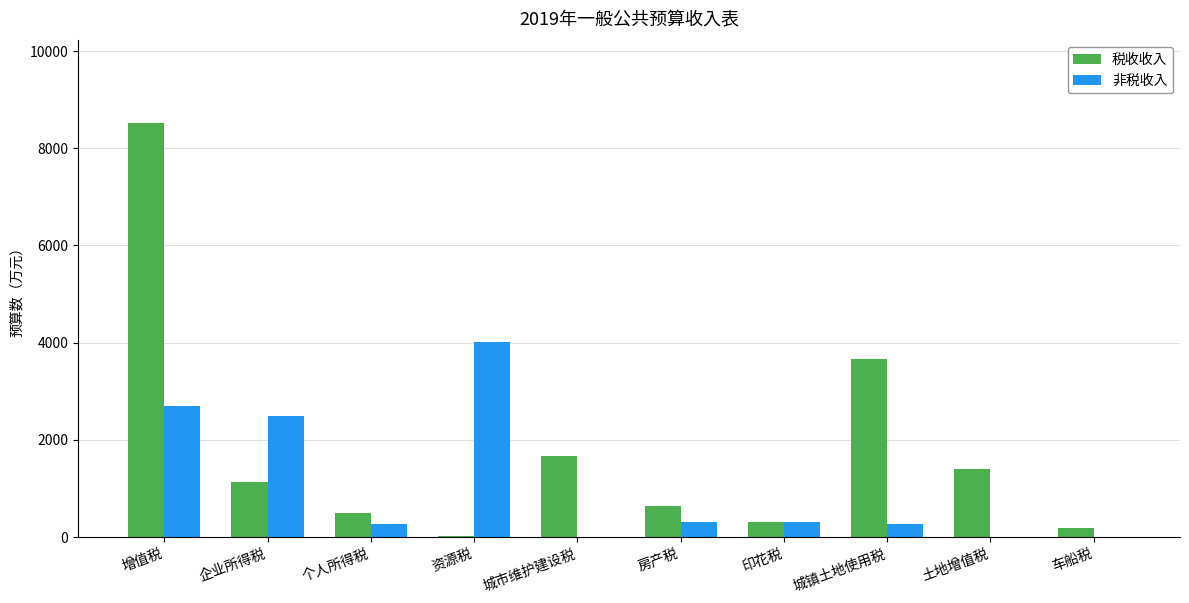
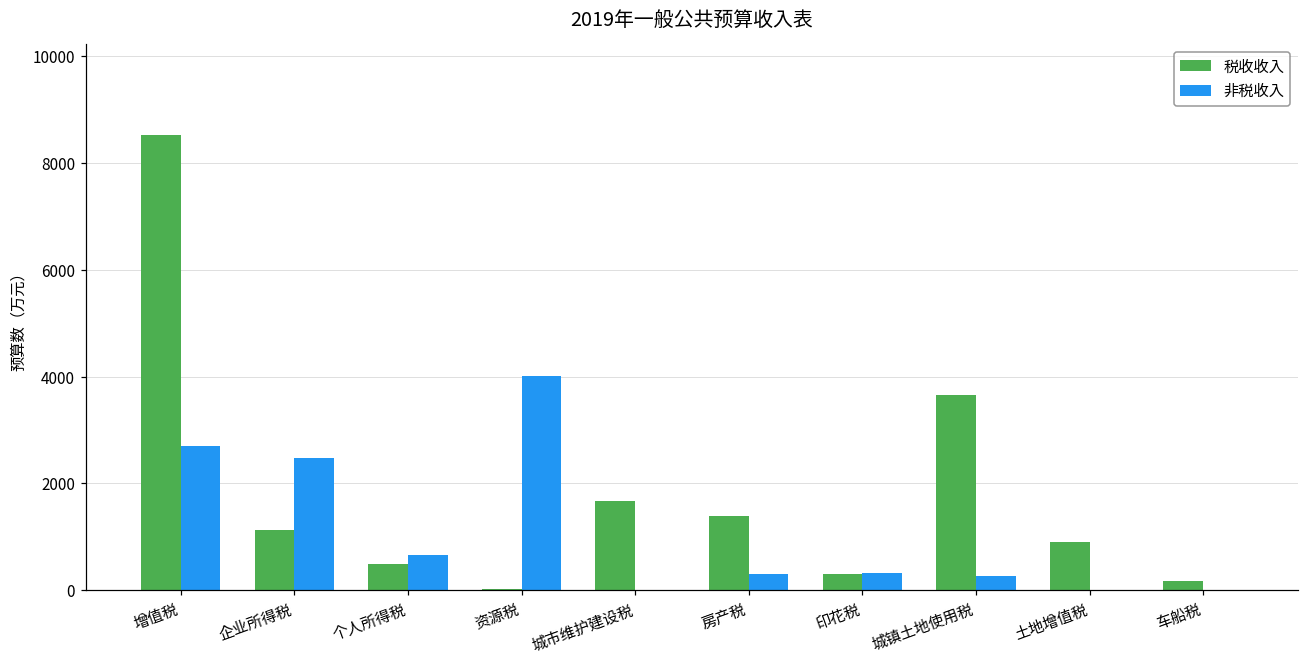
  {
    "税收收入": {
      "增值税": 8500,
      "企业所得税": 1100,
      "个人所得税": 500,
      "城市维护建设税": 1700,
-     "房产税": 600,
+     "房产税": 1400,
      "印花税": 300,
      "城镇土地使用税": 3700,
-     "土地增值税": 1400,
+     "土地增值税": 900,
      "车船税": 200
    },
    "非税收入": {
      "增值税": 2700,
      "企业所得税": 2500,
-     "个人所得税": 300,
+     "个人所得税": 700,
      "资源税": 4000,
      "城市维护建设税": 0,
      "房产税": 300,
      "印花税": 300,
      "城镇土地使用税": 300,
      "土地增值税": 0,
      "车船税": 0
    }
  }
